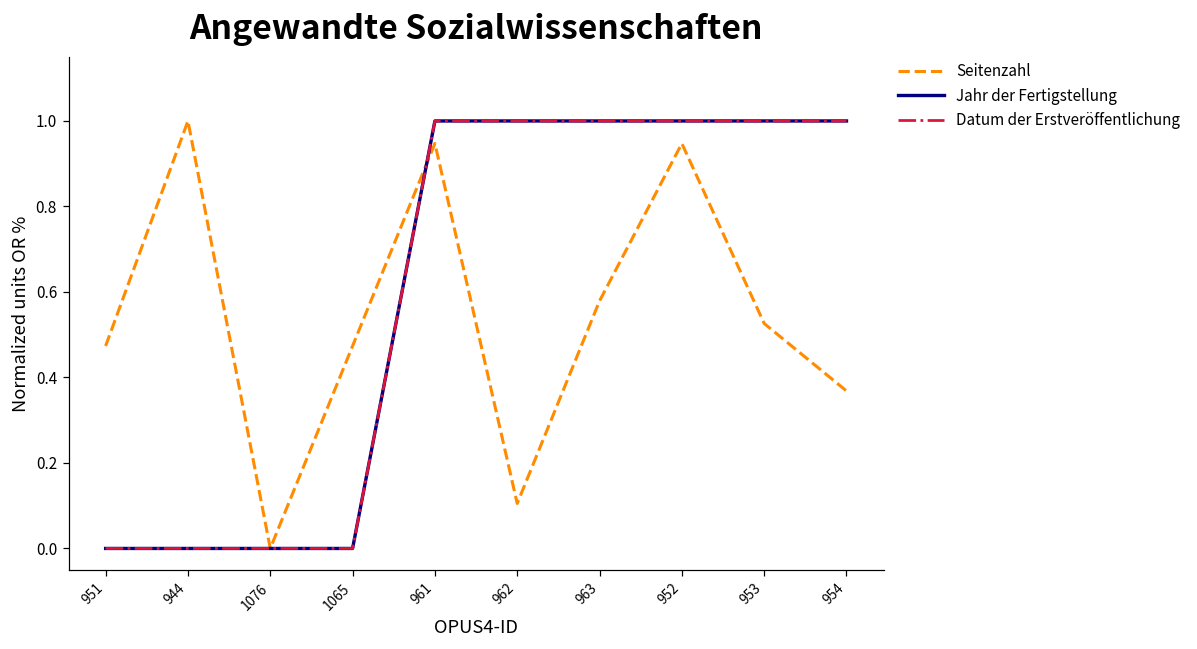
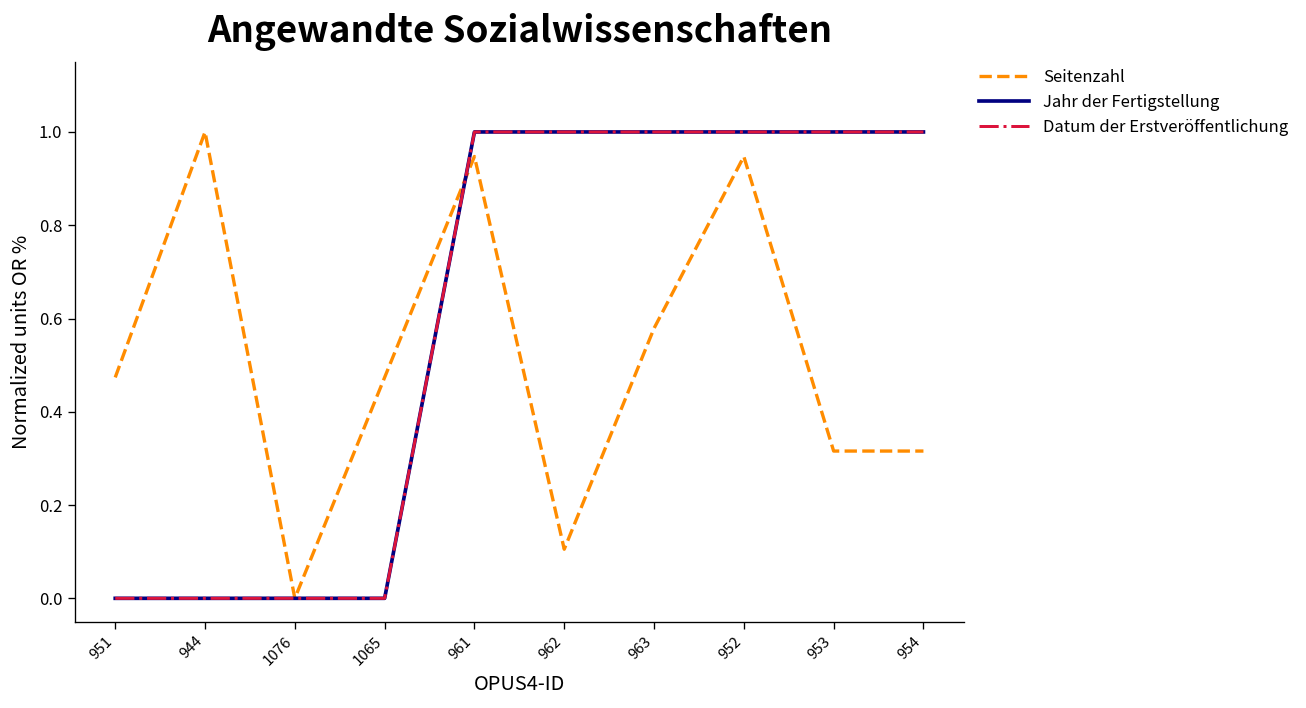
  {
    "Seitenzahl": {
      "951": 0.47,
      "944": 1.00,
      "1065": 0.47,
      "961": 0.95,
      "962": 0.11,
      "963": 0.58,
      "952": 0.95,
-     "953": 0.53,
-     "954": 0.37
+     "953": 0.32,
+     "954": 0.32
    },
    "Datum der Erstveröffentlichung": {
      "951": 0.00,
      "944": 0.00,
      "1065": 0.00,
      "961": 1.00,
      "962": 1.00,
      "963": 1.00,
      "952": 1.00,
      "953": 1.00,
      "954": 1.00
    }
  }
